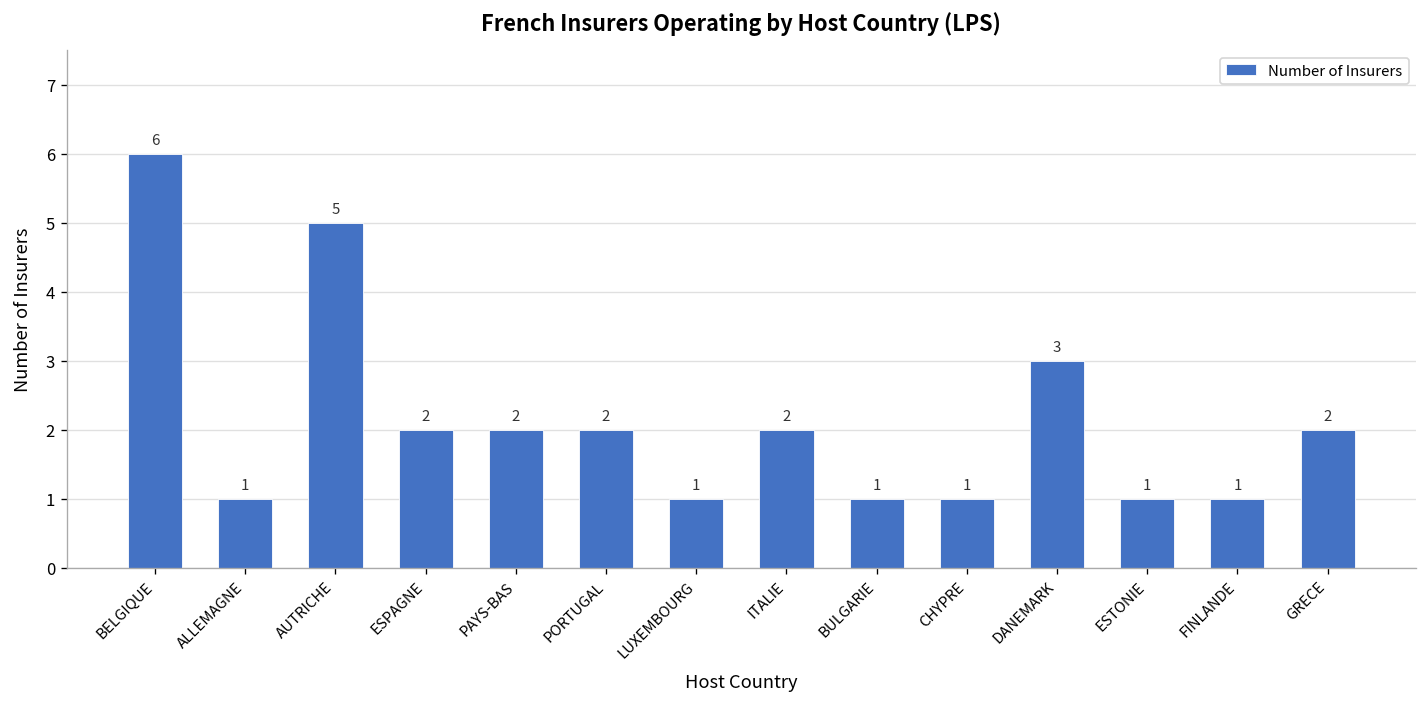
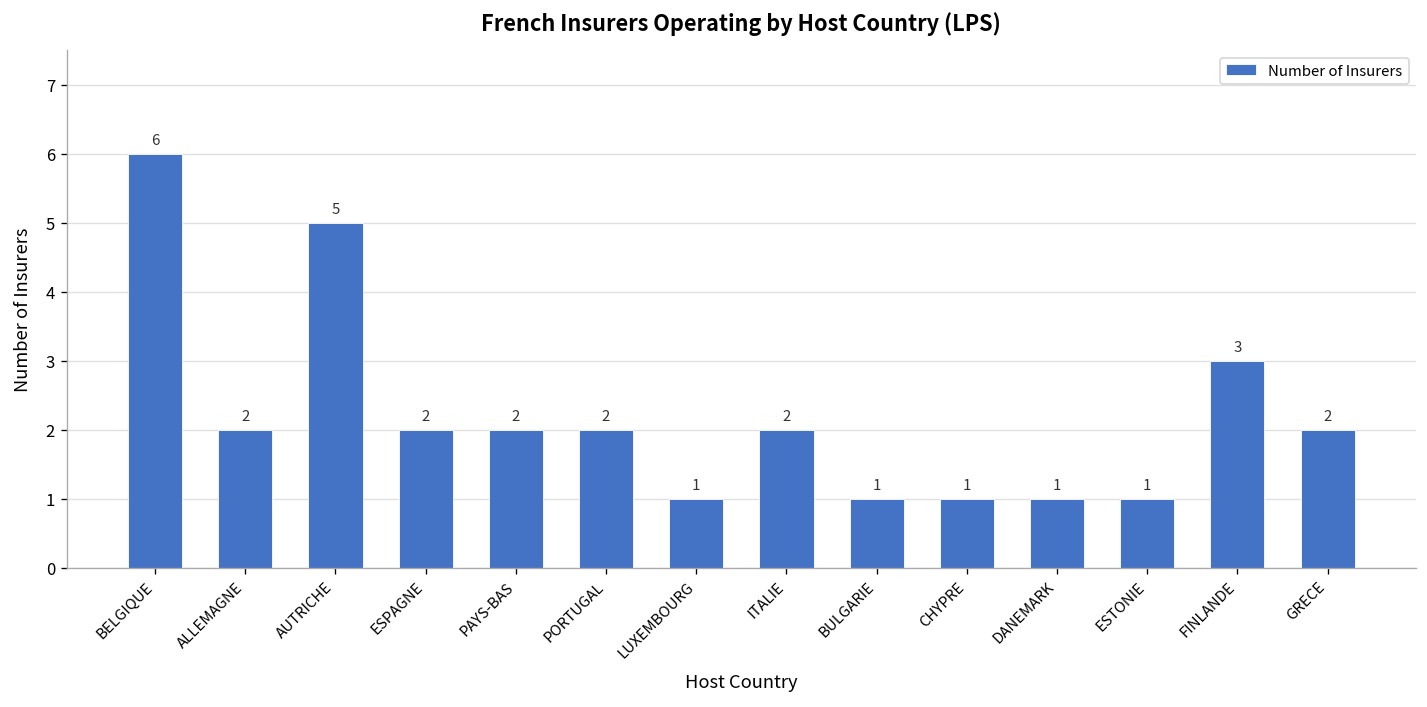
  {
    "BELGIQUE": 6,
-   "ALLEMAGNE": 1,
+   "ALLEMAGNE": 2,
    "AUTRICHE": 5,
    "ESPAGNE": 2,
    "PAYS-BAS": 2,
    "PORTUGAL": 2,
    "LUXEMBOURG": 1,
    "ITALIE": 2,
    "BULGARIE": 1,
    "CHYPRE": 1,
-   "DANEMARK": 3,
+   "DANEMARK": 1,
    "ESTONIE": 1,
-   "FINLANDE": 1,
+   "FINLANDE": 3,
    "GRECE": 2
  }
